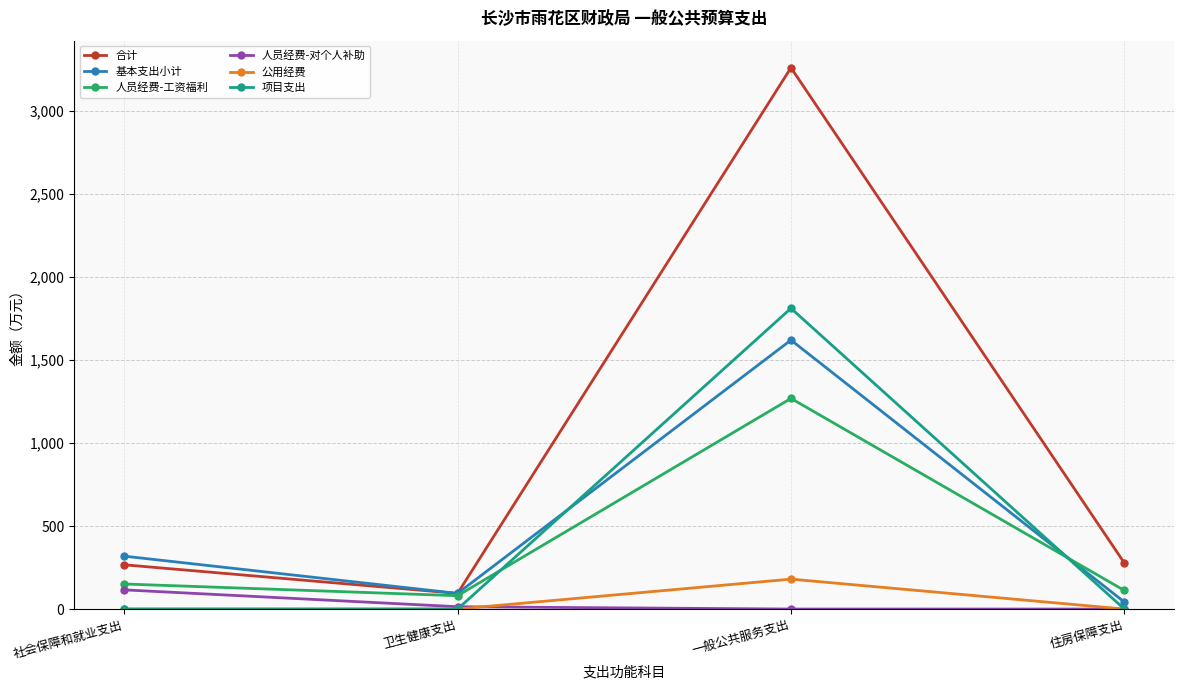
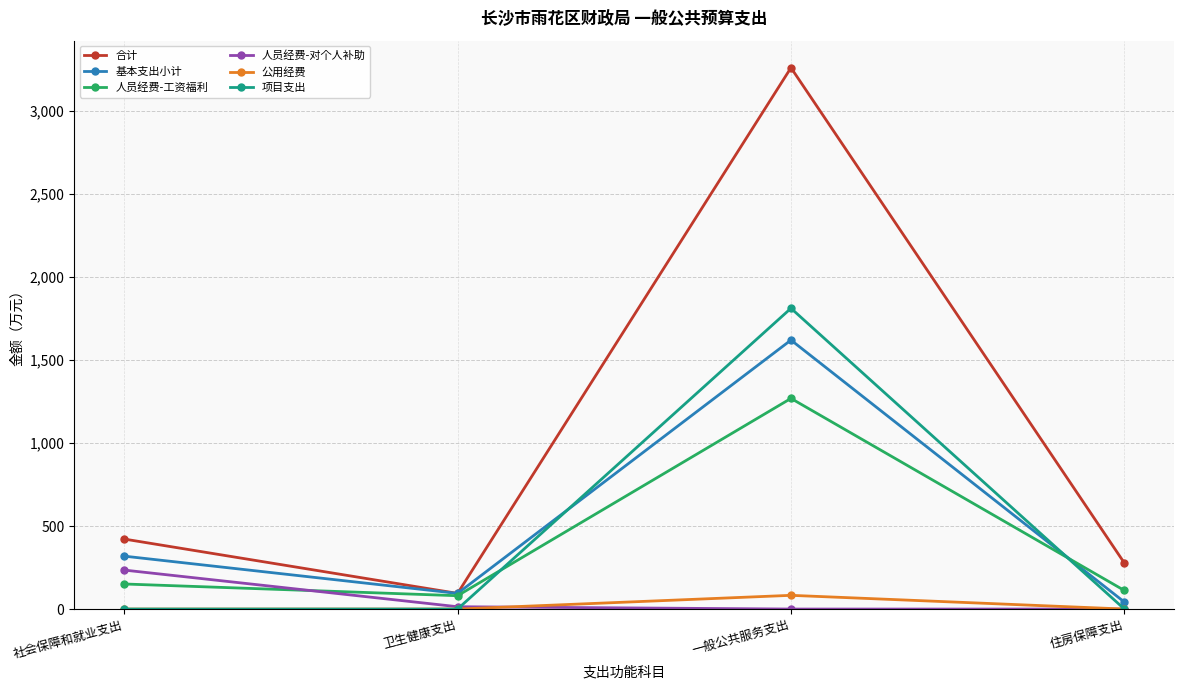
  {
    "合计": {
-     "社会保障和就业支出": "270",
+     "社会保障和就业支出": "420",
      "一般公共服务支出": "3,260",
      "住房保障支出": "280"
    },
    "基本支出小计": {
      "社会保障和就业支出": "320",
      "一般公共服务支出": "1,620",
      "住房保障支出": "40"
    },
    "人员经费-对个人补助": {
-     "社会保障和就业支出": "120",
+     "社会保障和就业支出": "230",
      "一般公共服务支出": "0"
    },
    "公用经费": {
-     "一般公共服务支出": "180"
+     "一般公共服务支出": "80"
    }
  }
